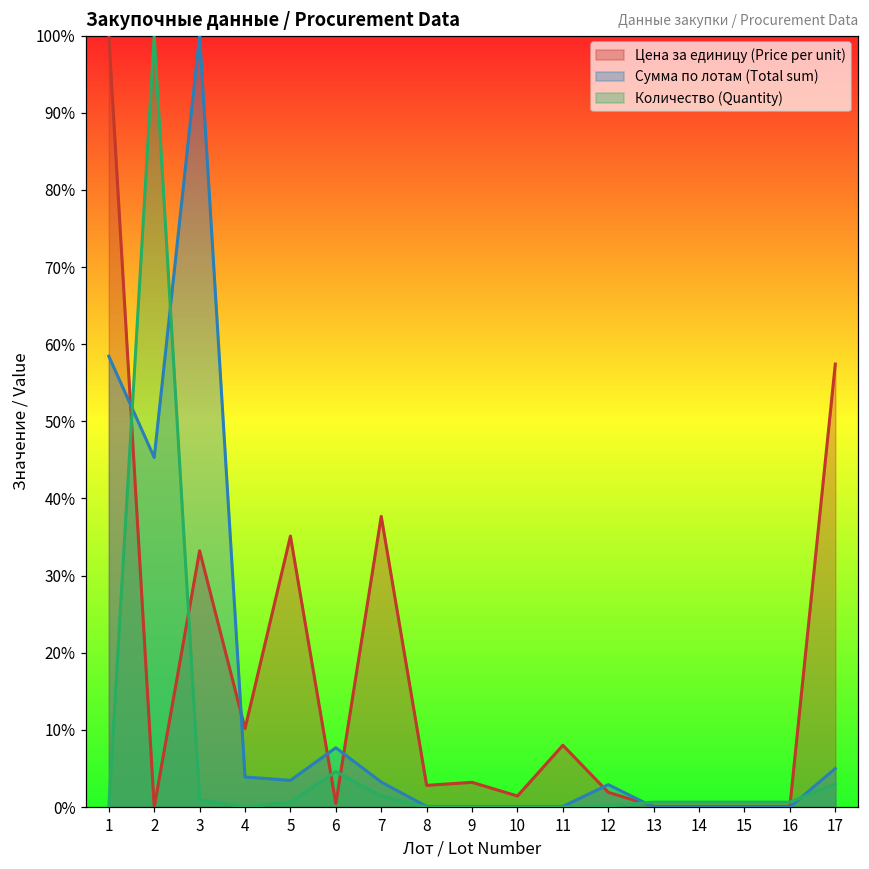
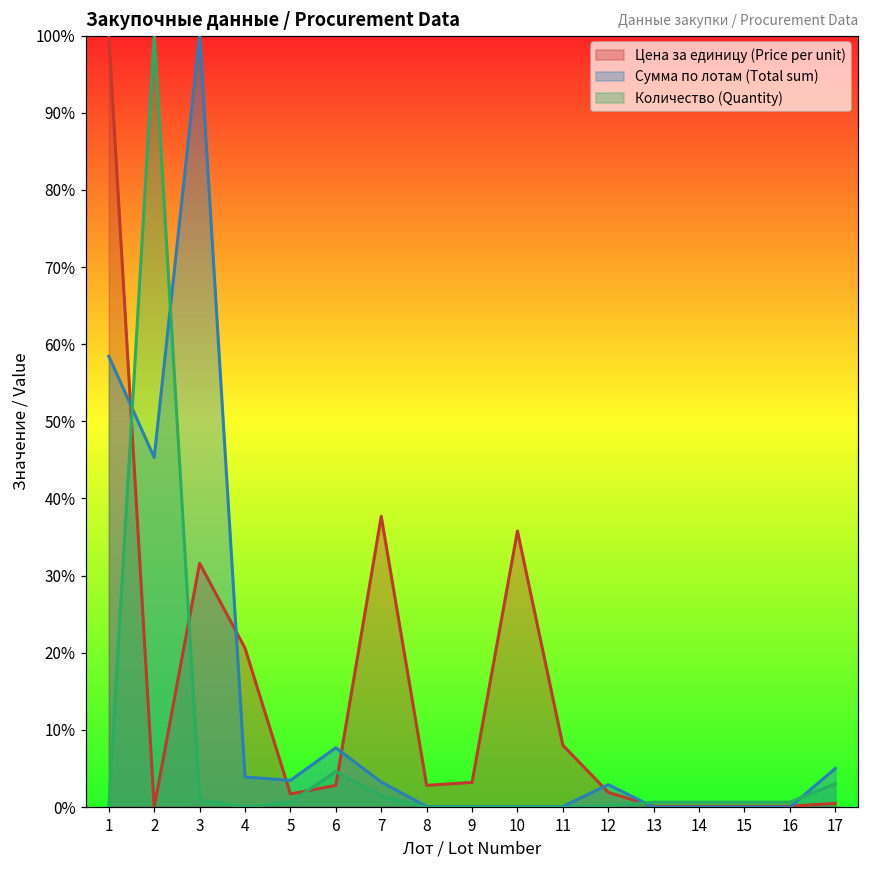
  {
    "Цена за единицу (Price per unit)": {
      "1": "100%",
      "2": "0%",
-     "3": "33%",
-     "4": "10%",
-     "5": "35%",
-     "6": "0%",
+     "3": "32%",
+     "4": "21%",
+     "5": "2%",
+     "6": "3%",
      "7": "38%",
      "8": "3%",
      "9": "3%",
-     "10": "1%",
+     "10": "36%",
      "11": "8%",
      "12": "2%",
-     "17": "57%"
+     "17": "0%"
    }
  }
